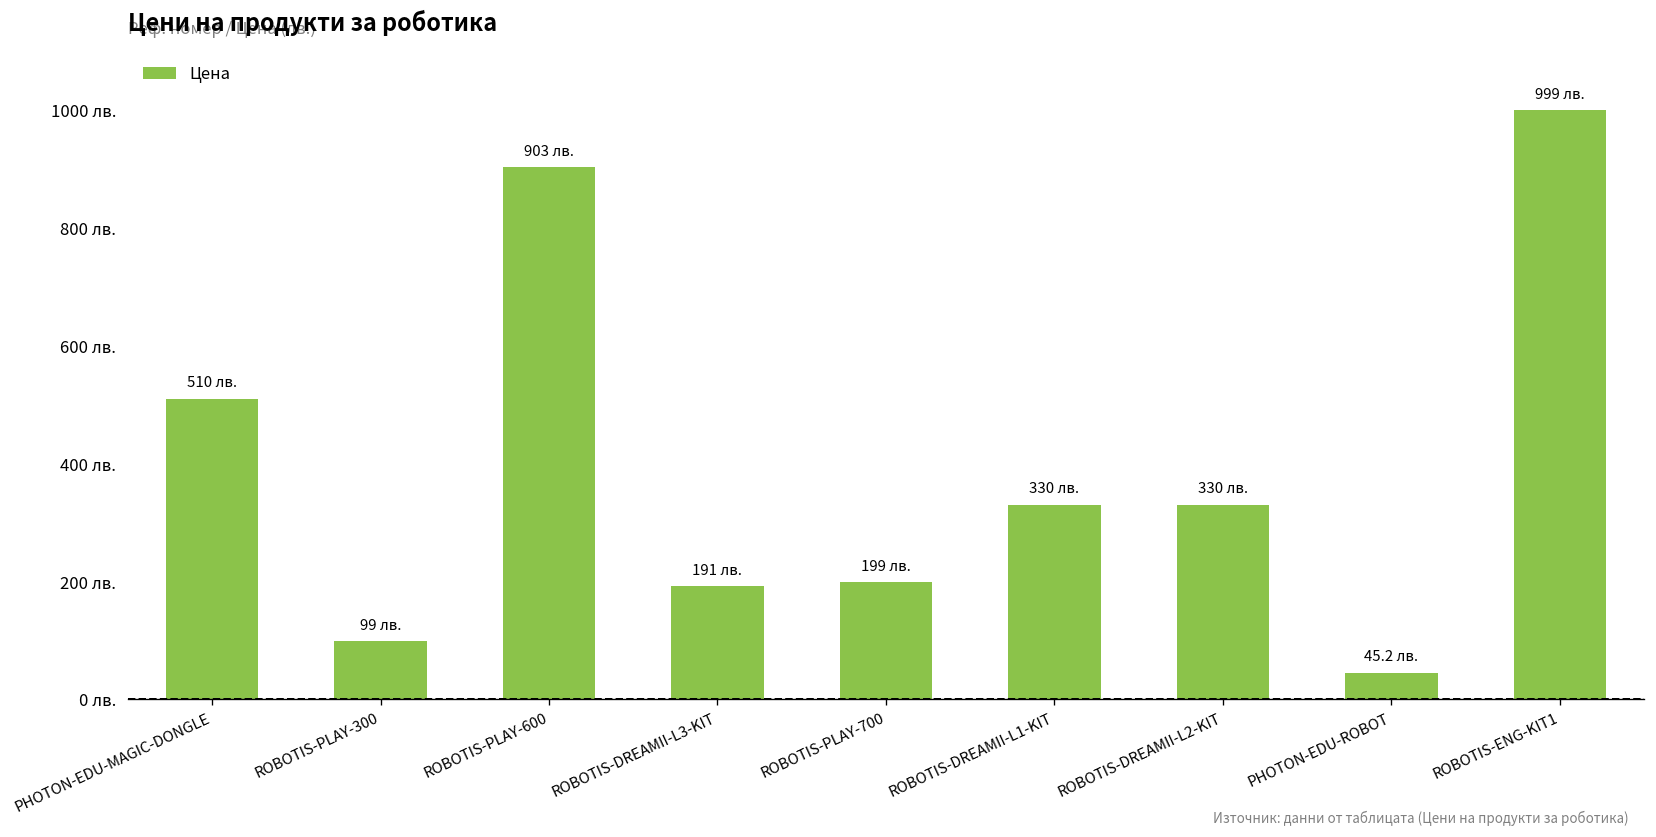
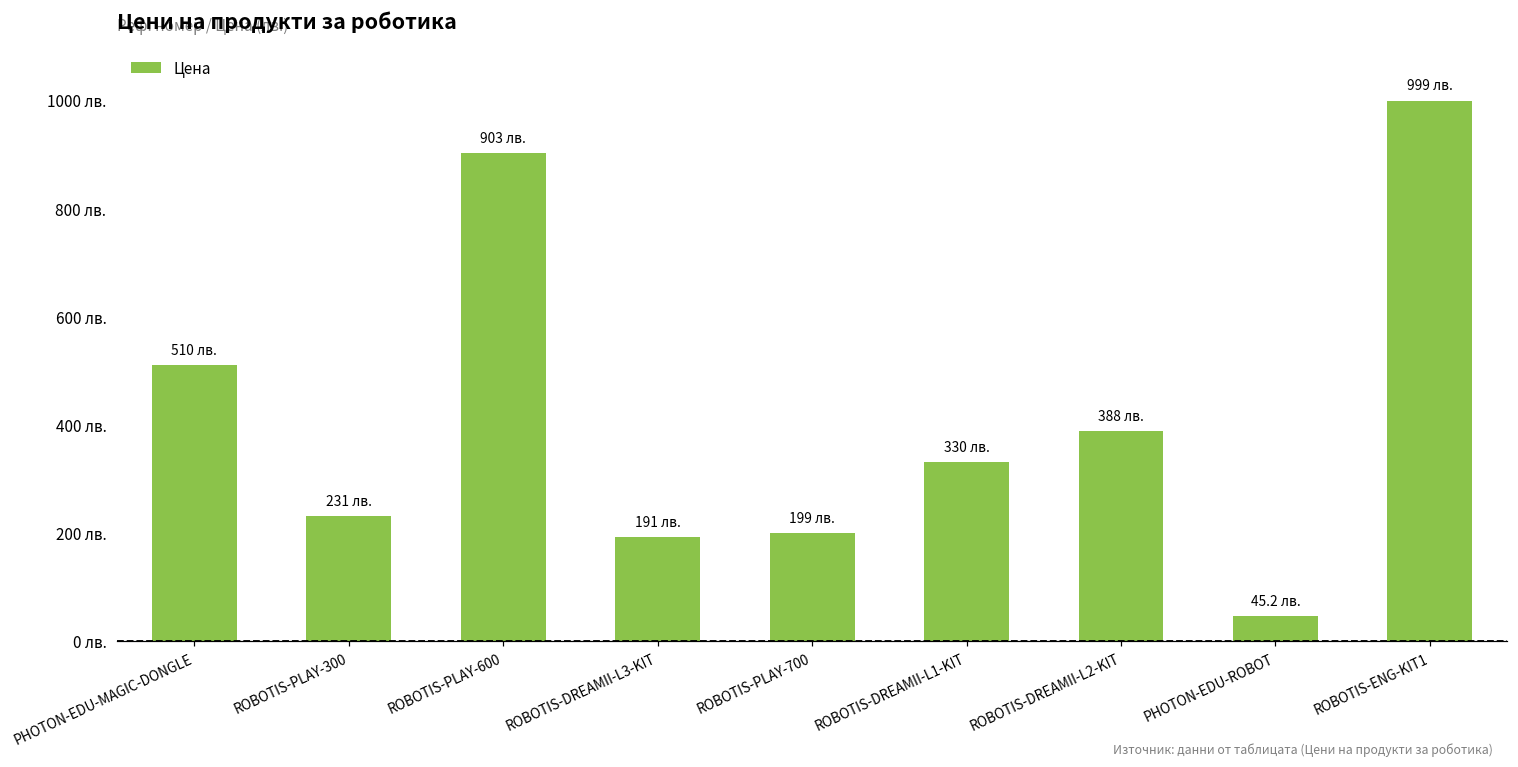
  {
    "PHOTON-EDU-MAGIC-DONGLE": 510,
-   "ROBOTIS-PLAY-300": 99,
+   "ROBOTIS-PLAY-300": 231,
    "ROBOTIS-PLAY-600": 903,
    "ROBOTIS-DREAMII-L3-KIT": 191,
    "ROBOTIS-PLAY-700": 199,
    "ROBOTIS-DREAMII-L1-KIT": 330,
-   "ROBOTIS-DREAMII-L2-KIT": 330,
+   "ROBOTIS-DREAMII-L2-KIT": 388,
    "PHOTON-EDU-ROBOT": 45.2,
    "ROBOTIS-ENG-KIT1": 999
  }
